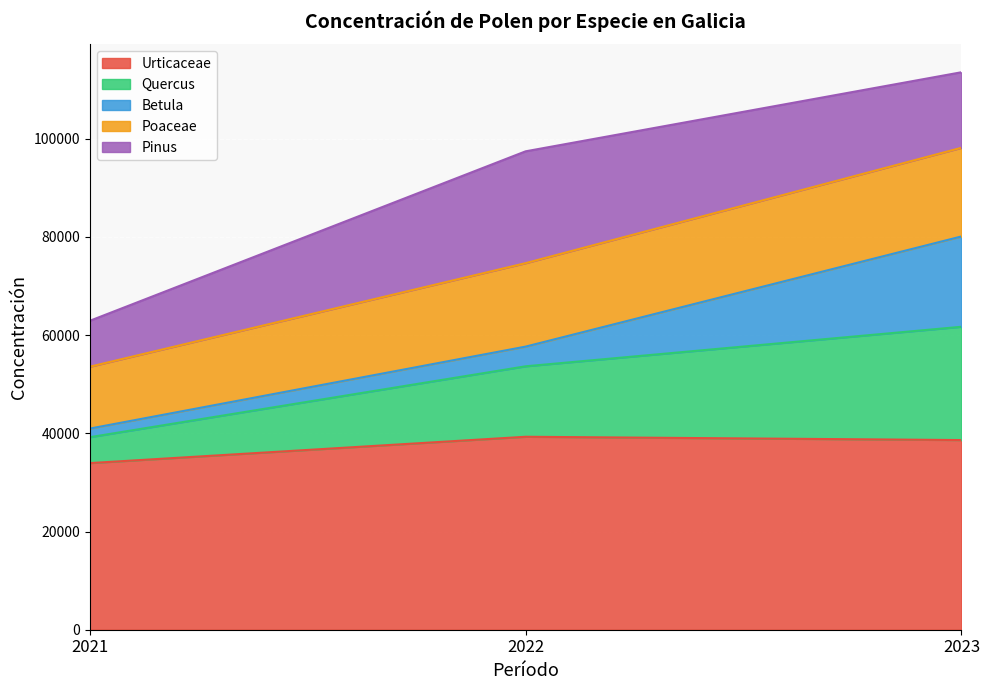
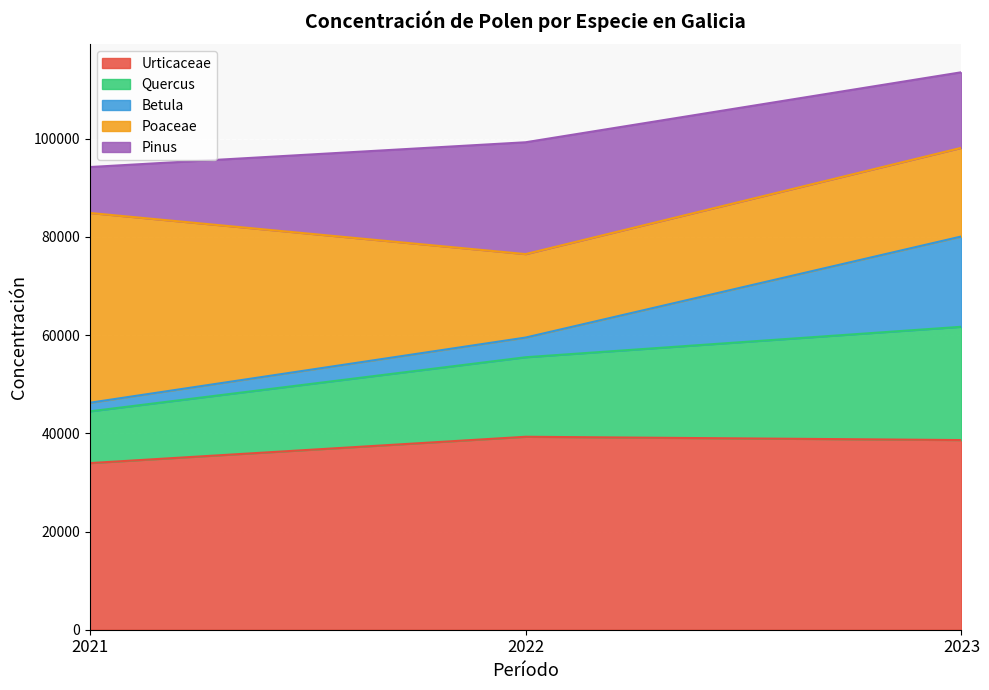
  {
    "Urticaceae": {
      "2021": 34000,
      "2022": 39000,
      "2023": 39000
    },
    "Quercus": {
-     "2021": 5000,
-     "2022": 14000,
+     "2021": 11000,
+     "2022": 16000,
      "2023": 23000
    },
    "Betula": {
      "2021": 2000,
      "2022": 4000,
      "2023": 18000
    },
    "Poaceae": {
-     "2021": 13000,
+     "2021": 39000,
      "2022": 17000,
      "2023": 18000
    },
    "Pinus": {
      "2021": 9000,
      "2022": 23000,
      "2023": 15000
    }
  }
